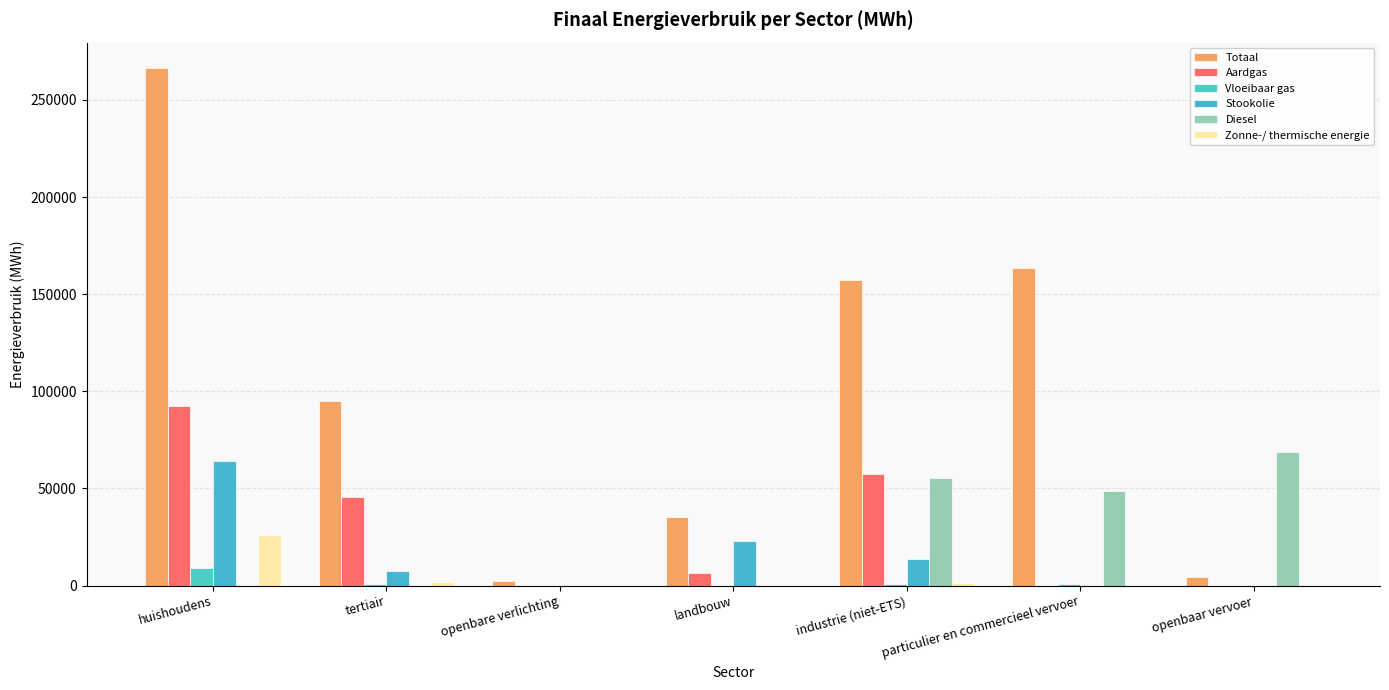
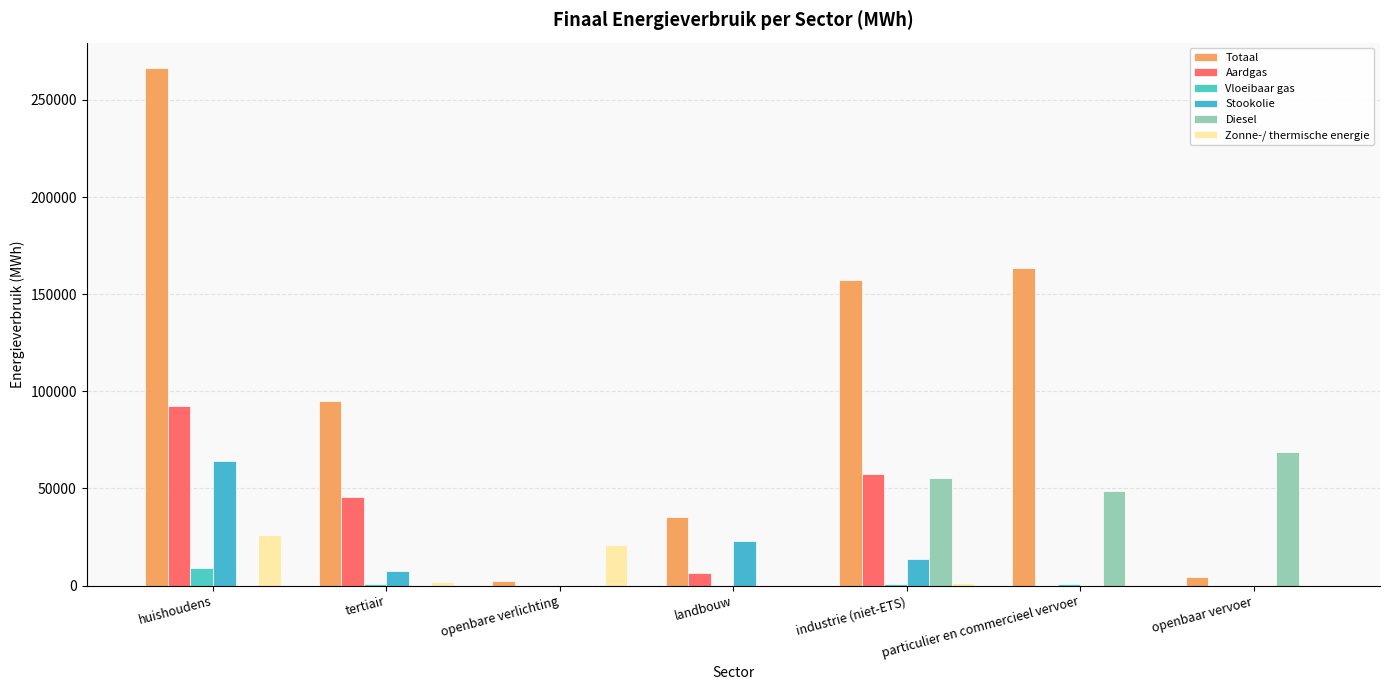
  {
    "Diesel": {
      "huishoudens": 0,
      "tertiair": 0,
      "openbare verlichting": 0,
      "landbouw": 0,
      "industrie (niet-ETS)": 56000,
      "particulier en commercieel vervoer": 49000,
      "openbaar vervoer": 69000
    },
    "Zonne-/ thermische energie": {
      "huishoudens": 26000,
      "tertiair": 2000,
-     "openbare verlichting": 0,
+     "openbare verlichting": 21000,
      "landbouw": 0,
      "industrie (niet-ETS)": 1000,
      "particulier en commercieel vervoer": 0,
      "openbaar vervoer": 0
    }
  }
